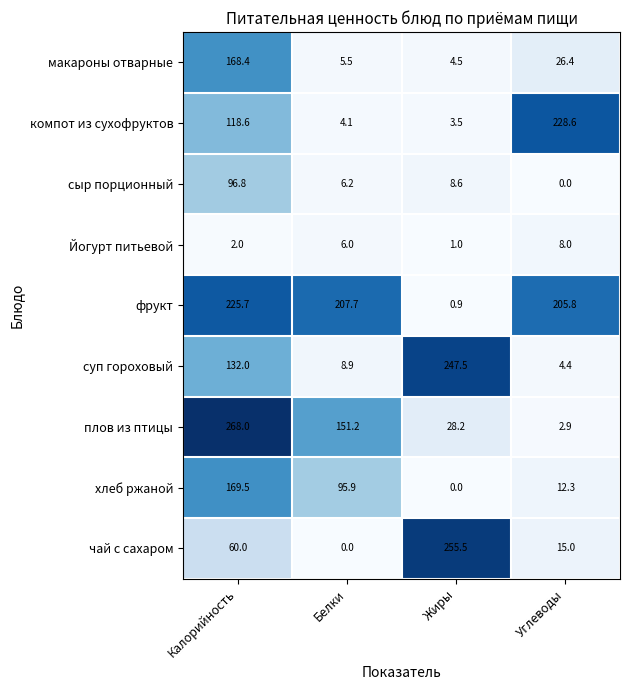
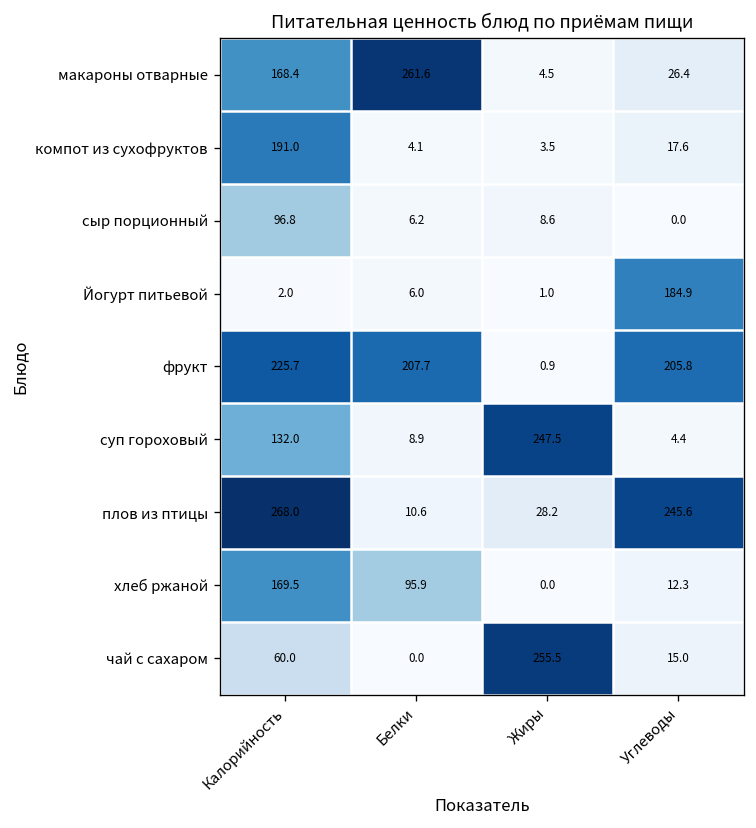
  {
    "макароны отварные": {
      "Калорийность": 168.4,
-     "Белки": 5.5,
+     "Белки": 261.6,
      "Жиры": 4.5,
      "Углеводы": 26.4
    },
    "компот из сухофруктов": {
-     "Калорийность": 118.6,
+     "Калорийность": 191.0,
      "Белки": 4.1,
      "Жиры": 3.5,
-     "Углеводы": 228.6
+     "Углеводы": 17.6
    },
    "сыр порционный": {
      "Калорийность": 96.8,
      "Белки": 6.2,
      "Жиры": 8.6,
      "Углеводы": 0.0
    },
    "Йогурт питьевой": {
      "Калорийность": 2.0,
      "Белки": 6.0,
      "Жиры": 1.0,
-     "Углеводы": 8.0
+     "Углеводы": 184.9
    },
    "фрукт": {
      "Калорийность": 225.7,
      "Белки": 207.7,
      "Жиры": 0.9,
      "Углеводы": 205.8
    },
    "суп гороховый": {
      "Калорийность": 132.0,
      "Белки": 8.9,
      "Жиры": 247.5,
      "Углеводы": 4.4
    },
    "плов из птицы": {
      "Калорийность": 268.0,
-     "Белки": 151.2,
+     "Белки": 10.6,
      "Жиры": 28.2,
-     "Углеводы": 2.9
+     "Углеводы": 245.6
    },
    "хлеб ржаной": {
      "Калорийность": 169.5,
      "Белки": 95.9,
      "Жиры": 0.0,
      "Углеводы": 12.3
    },
    "чай с сахаром": {
      "Калорийность": 60.0,
      "Белки": 0.0,
      "Жиры": 255.5,
      "Углеводы": 15.0
    }
  }
